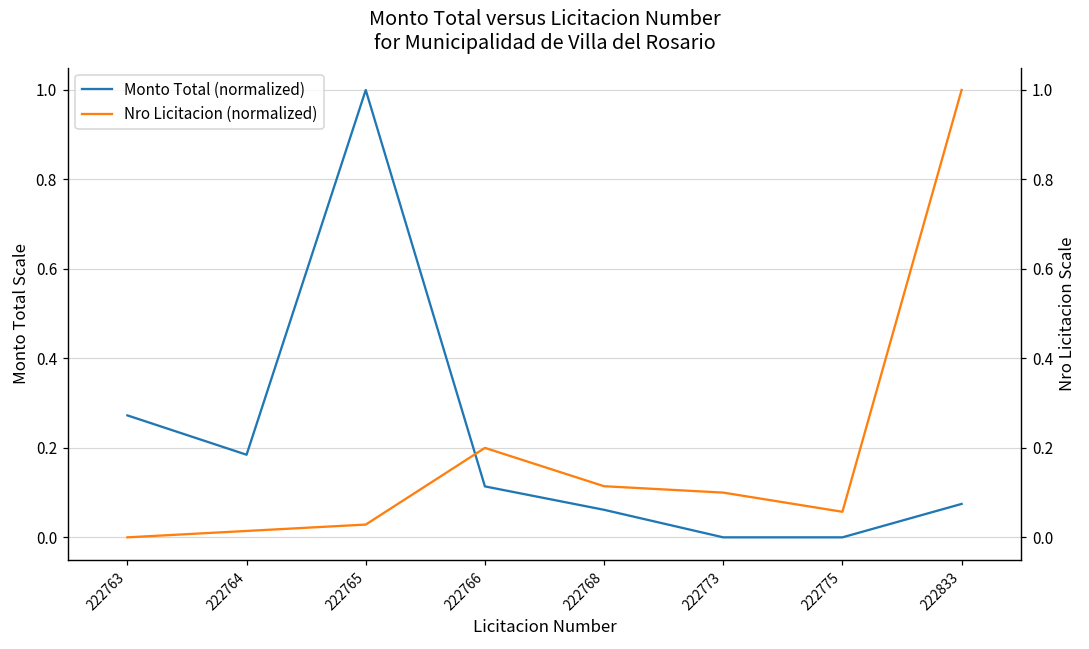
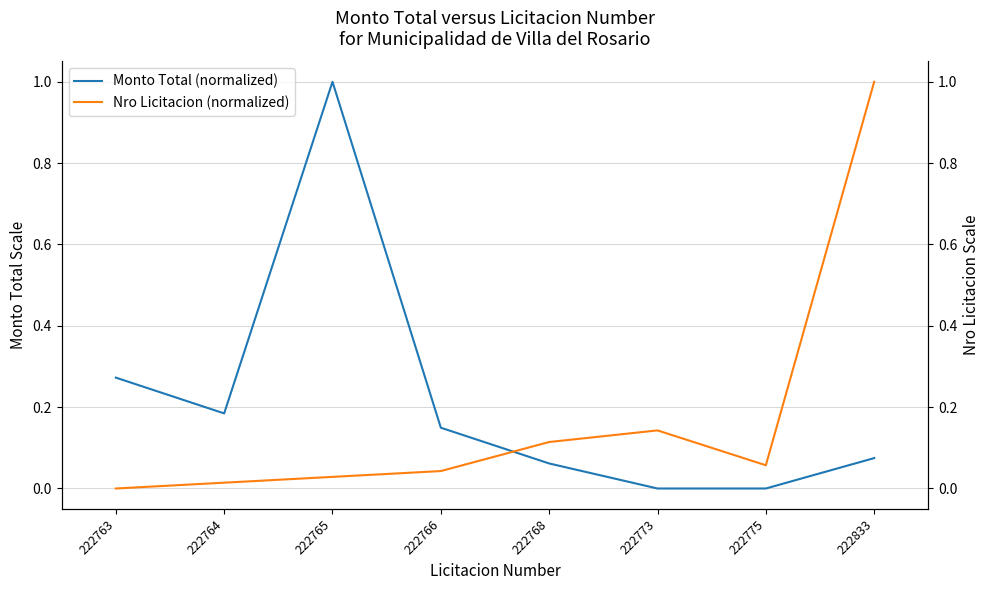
  {
    "Monto Total (normalized)": {
      "222763": 0.27,
      "222764": 0.18,
      "222765": 1.00,
-     "222766": 0.11,
+     "222766": 0.15,
      "222768": 0.06,
      "222773": 0.00,
      "222775": 0.00,
      "222833": 0.07
    },
    "Nro Licitacion (normalized)": {
      "222763": 0.00,
      "222764": 0.01,
      "222765": 0.03,
-     "222766": 0.20,
+     "222766": 0.04,
      "222768": 0.11,
-     "222773": 0.10,
+     "222773": 0.14,
      "222775": 0.06,
      "222833": 1.00
    }
  }
